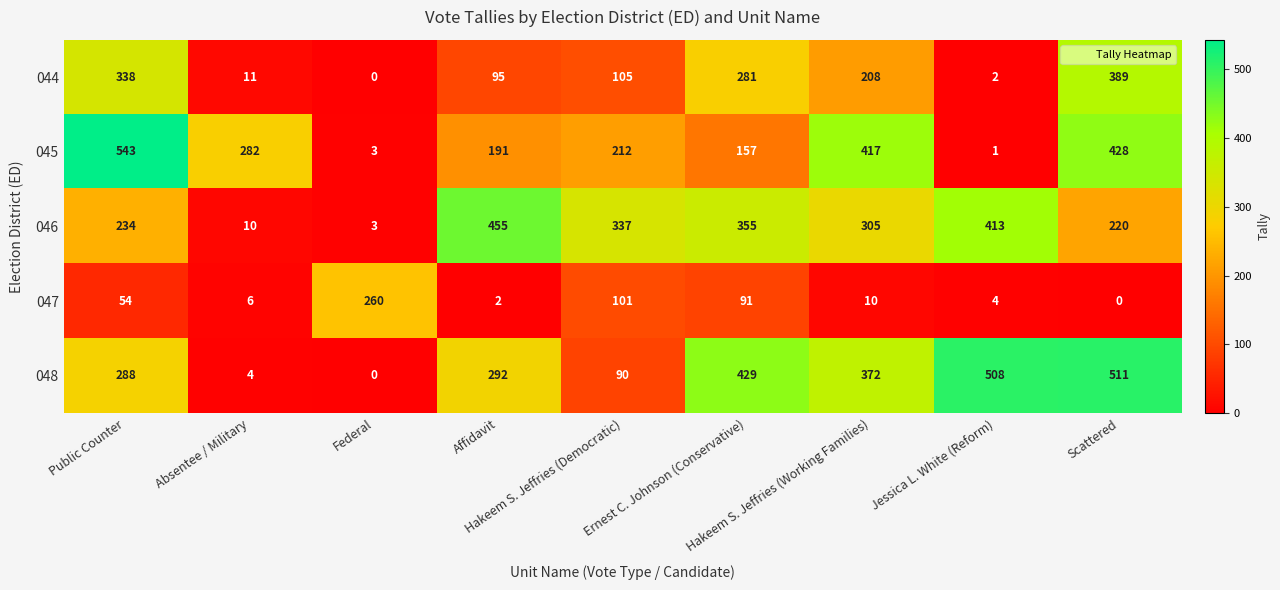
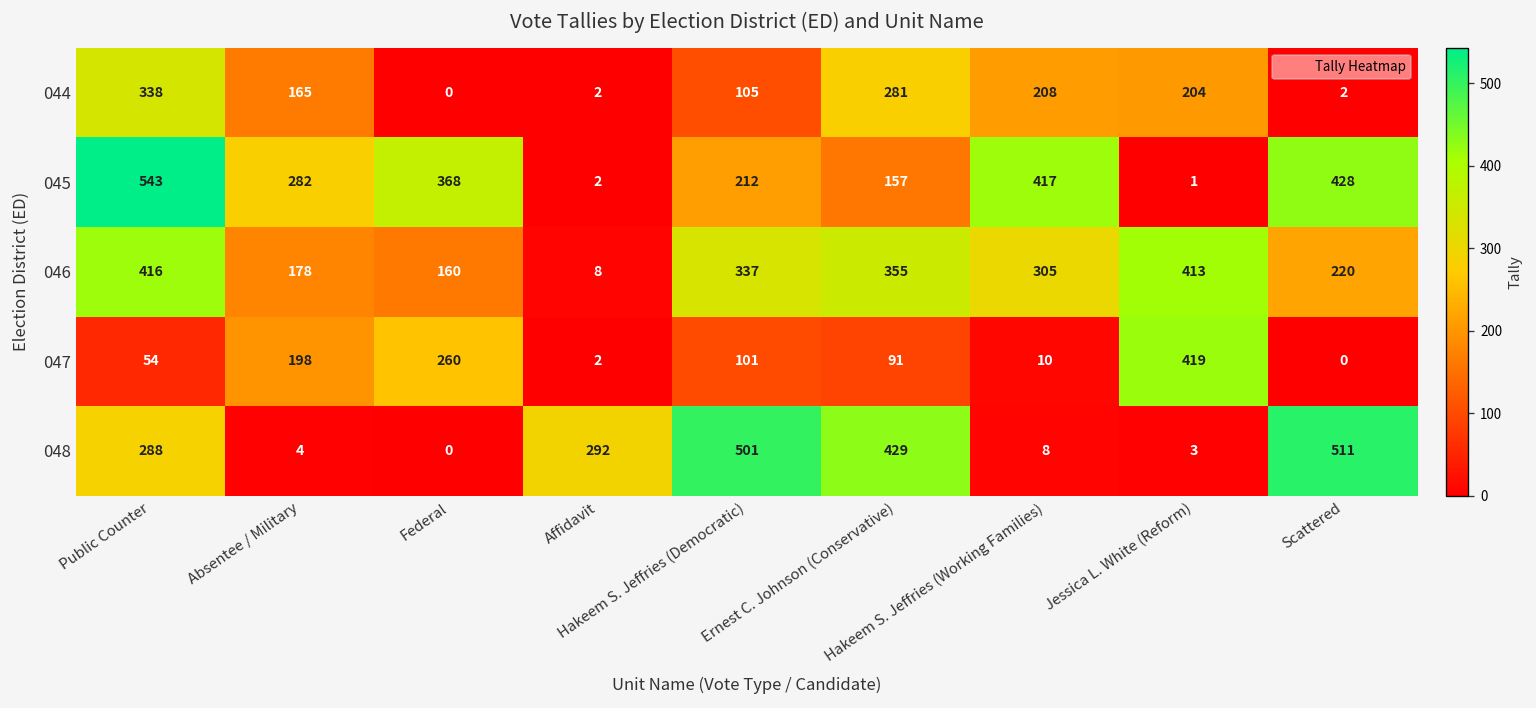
  {
    "044": {
      "Public Counter": 338,
-     "Absentee / Military": 11,
+     "Absentee / Military": 165,
      "Federal": 0,
-     "Affidavit": 95,
+     "Affidavit": 2,
      "Hakeem S. Jeffries (Democratic)": 105,
      "Ernest C. Johnson (Conservative)": 281,
      "Hakeem S. Jeffries (Working Families)": 208,
-     "Jessica L. White (Reform)": 2,
-     "Scattered": 389
+     "Jessica L. White (Reform)": 204,
+     "Scattered": 2
    },
    "045": {
      "Public Counter": 543,
      "Absentee / Military": 282,
-     "Federal": 3,
-     "Affidavit": 191,
+     "Federal": 368,
+     "Affidavit": 2,
      "Hakeem S. Jeffries (Democratic)": 212,
      "Ernest C. Johnson (Conservative)": 157,
      "Hakeem S. Jeffries (Working Families)": 417,
      "Jessica L. White (Reform)": 1,
      "Scattered": 428
    },
    "046": {
-     "Public Counter": 234,
-     "Absentee / Military": 10,
-     "Federal": 3,
-     "Affidavit": 455,
+     "Public Counter": 416,
+     "Absentee / Military": 178,
+     "Federal": 160,
+     "Affidavit": 8,
      "Hakeem S. Jeffries (Democratic)": 337,
      "Ernest C. Johnson (Conservative)": 355,
      "Hakeem S. Jeffries (Working Families)": 305,
      "Jessica L. White (Reform)": 413,
      "Scattered": 220
    },
    "047": {
      "Public Counter": 54,
-     "Absentee / Military": 6,
+     "Absentee / Military": 198,
      "Federal": 260,
      "Affidavit": 2,
      "Hakeem S. Jeffries (Democratic)": 101,
      "Ernest C. Johnson (Conservative)": 91,
      "Hakeem S. Jeffries (Working Families)": 10,
-     "Jessica L. White (Reform)": 4,
+     "Jessica L. White (Reform)": 419,
      "Scattered": 0
    },
    "048": {
      "Public Counter": 288,
      "Absentee / Military": 4,
      "Federal": 0,
      "Affidavit": 292,
-     "Hakeem S. Jeffries (Democratic)": 90,
+     "Hakeem S. Jeffries (Democratic)": 501,
      "Ernest C. Johnson (Conservative)": 429,
-     "Hakeem S. Jeffries (Working Families)": 372,
-     "Jessica L. White (Reform)": 508,
+     "Hakeem S. Jeffries (Working Families)": 8,
+     "Jessica L. White (Reform)": 3,
      "Scattered": 511
    }
  }
